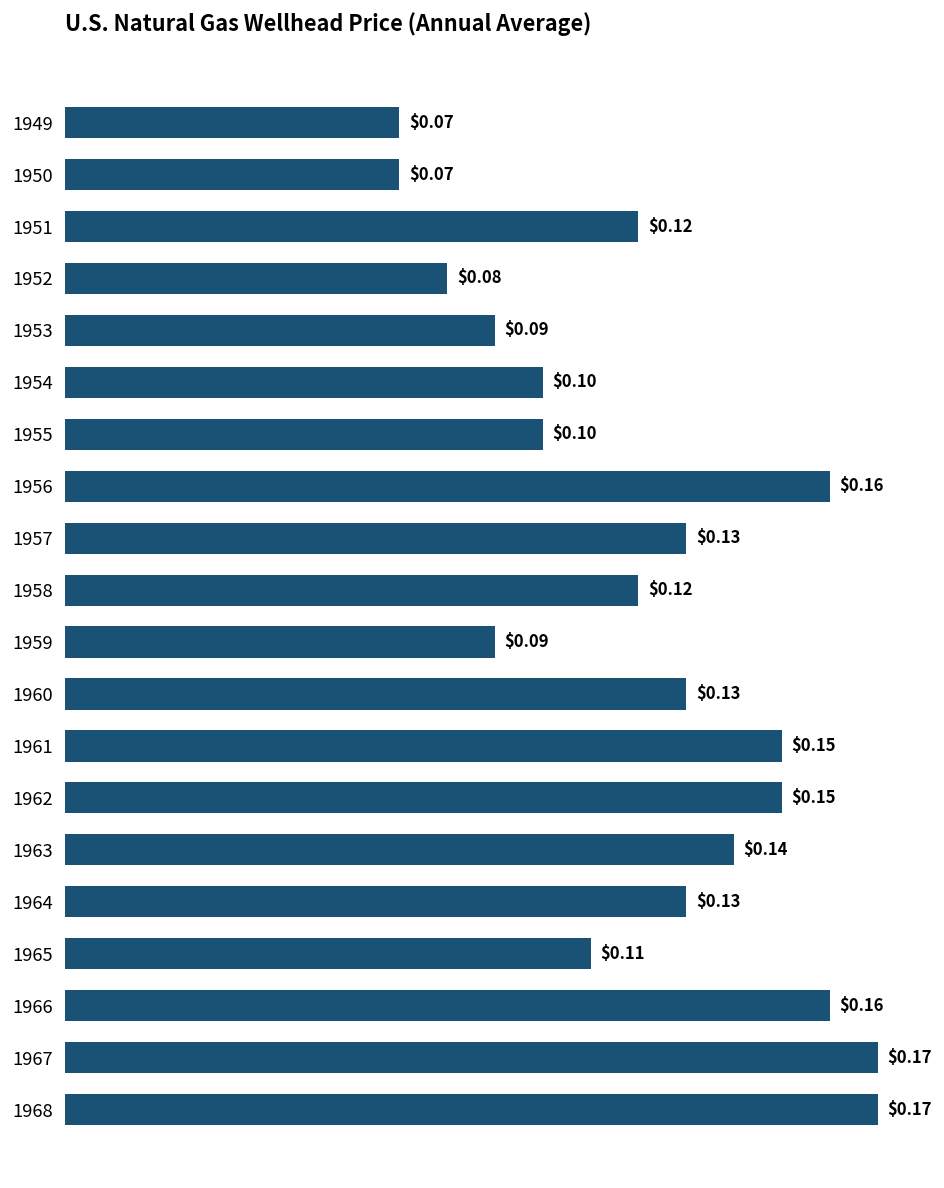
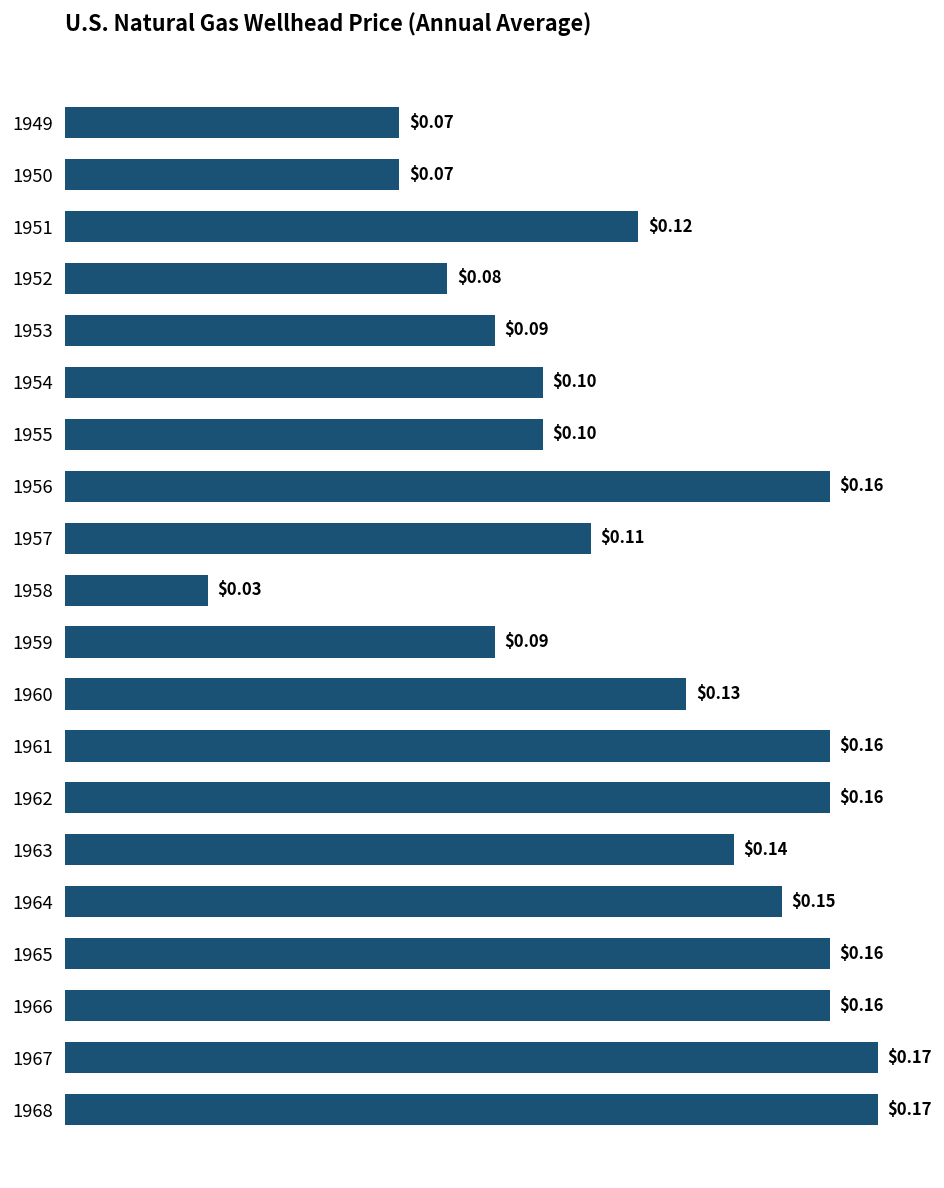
  {
    "1949": "$0.07",
    "1950": "$0.07",
    "1951": "$0.12",
    "1952": "$0.08",
    "1953": "$0.09",
    "1954": "$0.10",
    "1955": "$0.10",
    "1956": "$0.16",
-   "1957": "$0.13",
-   "1958": "$0.12",
+   "1957": "$0.11",
+   "1958": "$0.03",
    "1959": "$0.09",
    "1960": "$0.13",
-   "1961": "$0.15",
-   "1962": "$0.15",
+   "1961": "$0.16",
+   "1962": "$0.16",
    "1963": "$0.14",
-   "1964": "$0.13",
-   "1965": "$0.11",
+   "1964": "$0.15",
+   "1965": "$0.16",
    "1966": "$0.16",
    "1967": "$0.17",
    "1968": "$0.17"
  }
